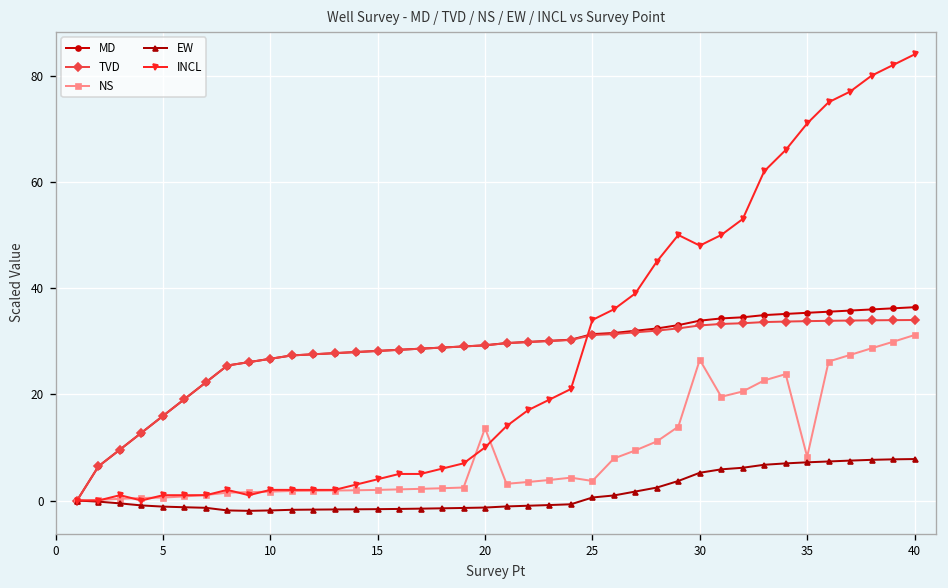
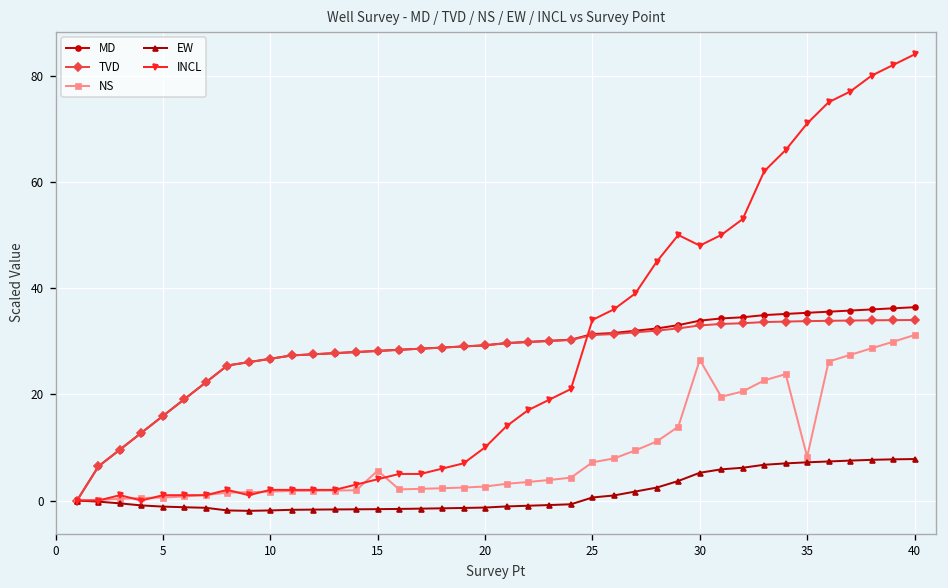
  {
    "NS": {
-     "15": 2,
-     "20": 14,
-     "25": 4,
+     "15": 6,
+     "20": 3,
+     "25": 7,
      "30": 26,
      "35": 8,
      "40": 31
    }
  }
